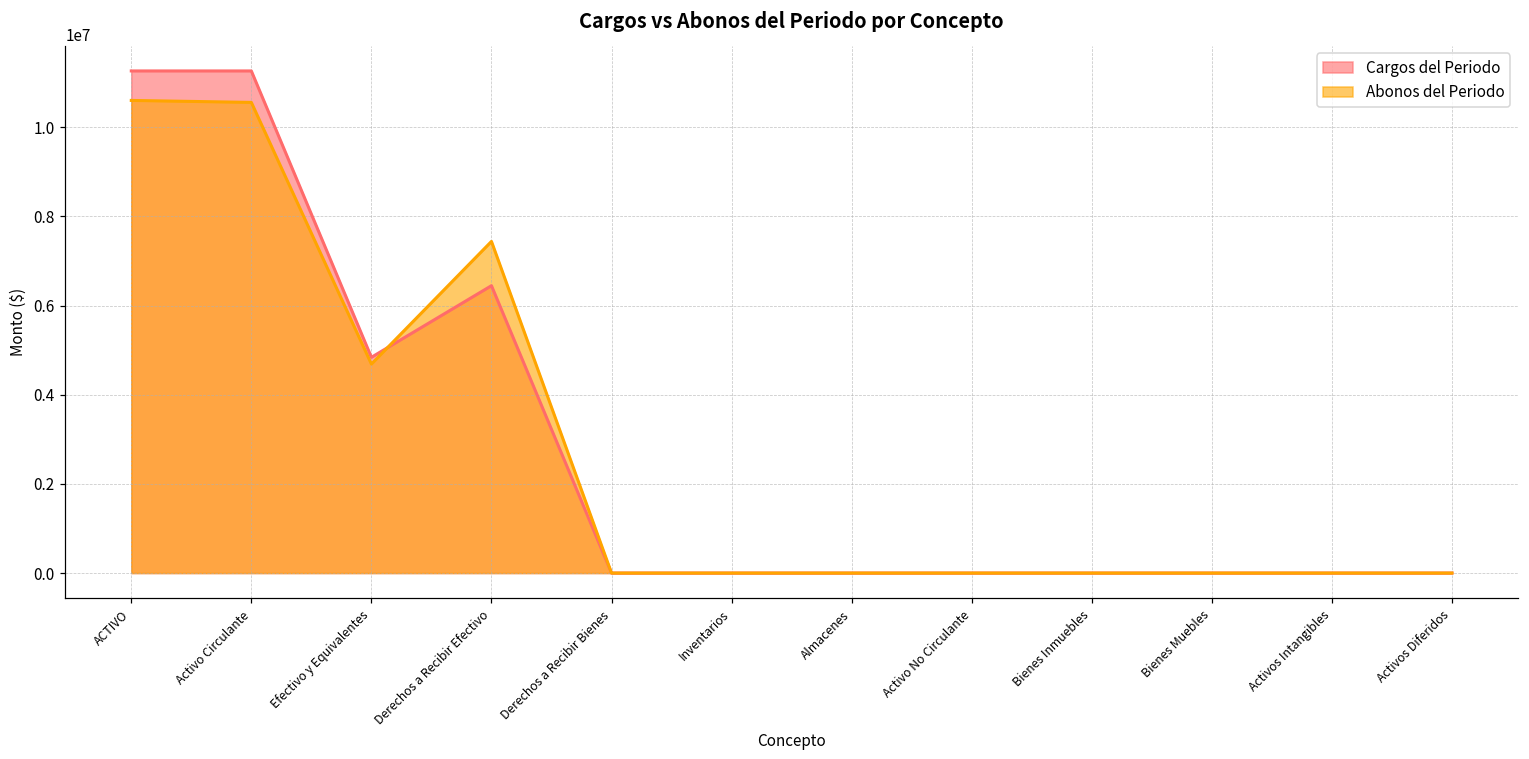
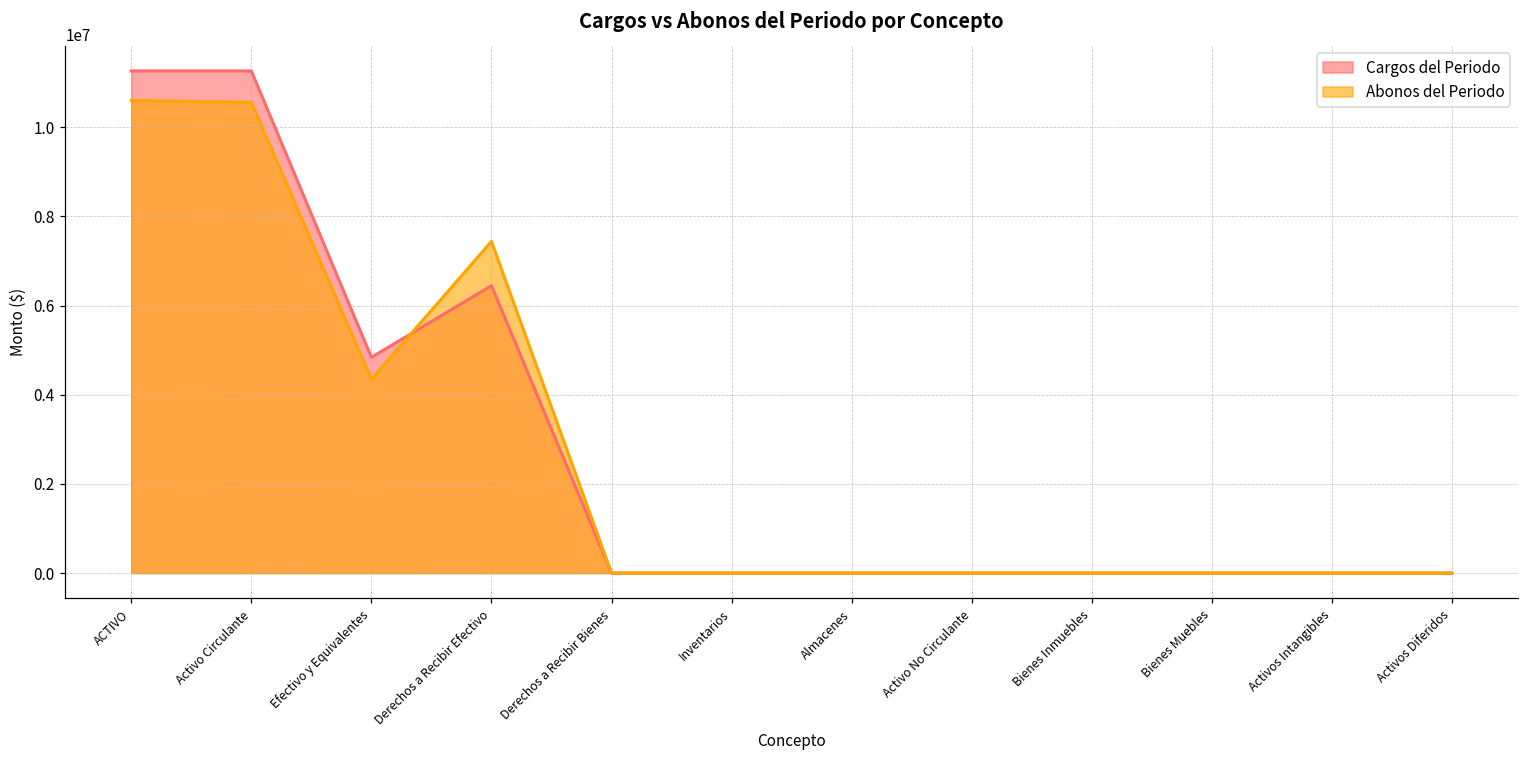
  {
    "Cargos del Periodo": {
      "ACTIVO": 11300000,
      "Activo Circulante": 11300000,
      "Efectivo y Equivalentes": 4800000,
      "Derechos a Recibir Efectivo": 6400000
    },
    "Abonos del Periodo": {
      "ACTIVO": 10600000,
      "Activo Circulante": 10600000,
-     "Efectivo y Equivalentes": 4700000,
+     "Efectivo y Equivalentes": 4300000,
      "Derechos a Recibir Efectivo": 7400000
    }
  }
